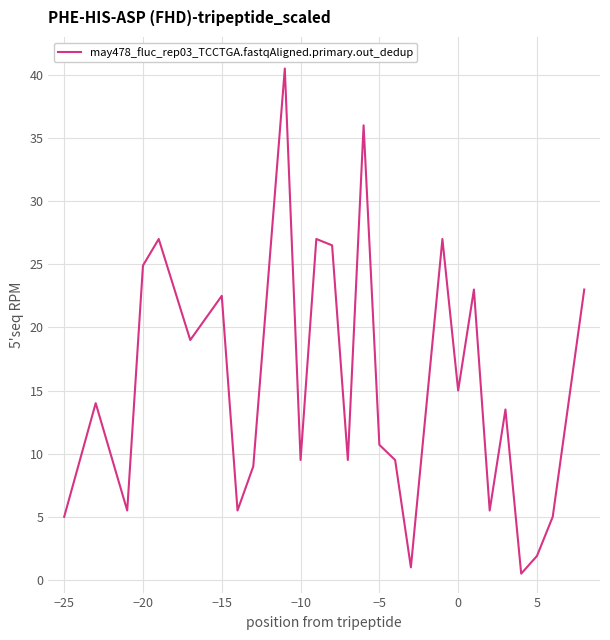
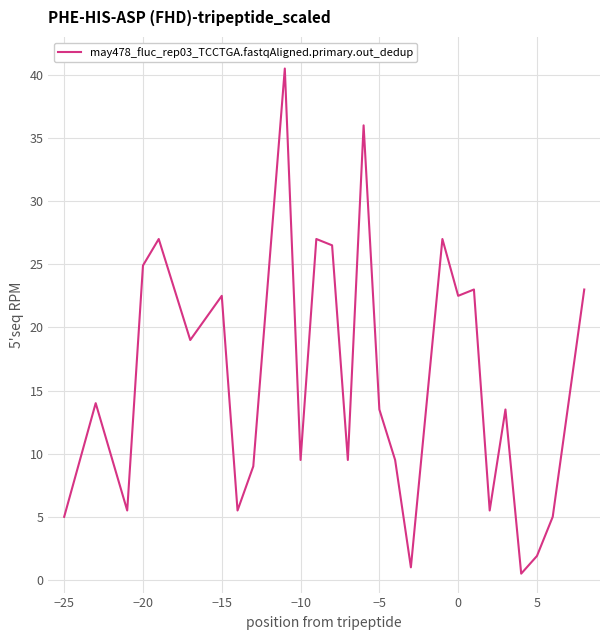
  {
    "−25": 5.0,
    "−20": 24.9,
    "−15": 22.5,
    "−10": 9.5,
-   "−5": 10.7,
-   "0": 15.0,
+   "−5": 13.5,
+   "0": 22.5,
    "5": 1.9
  }
